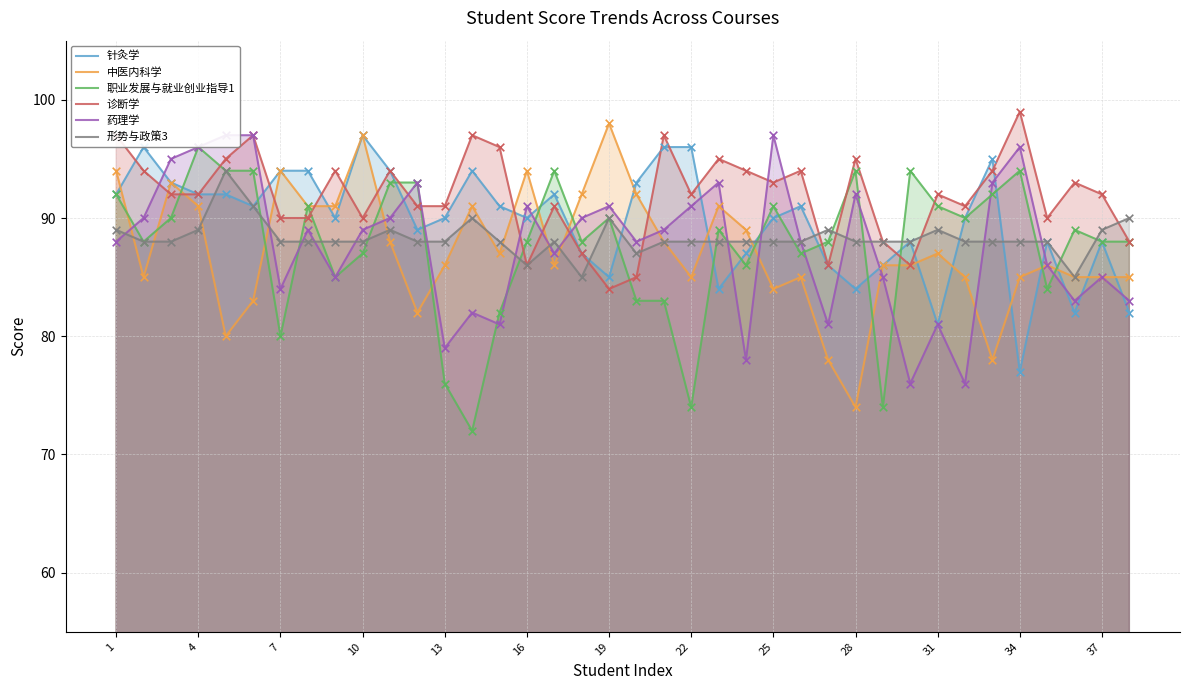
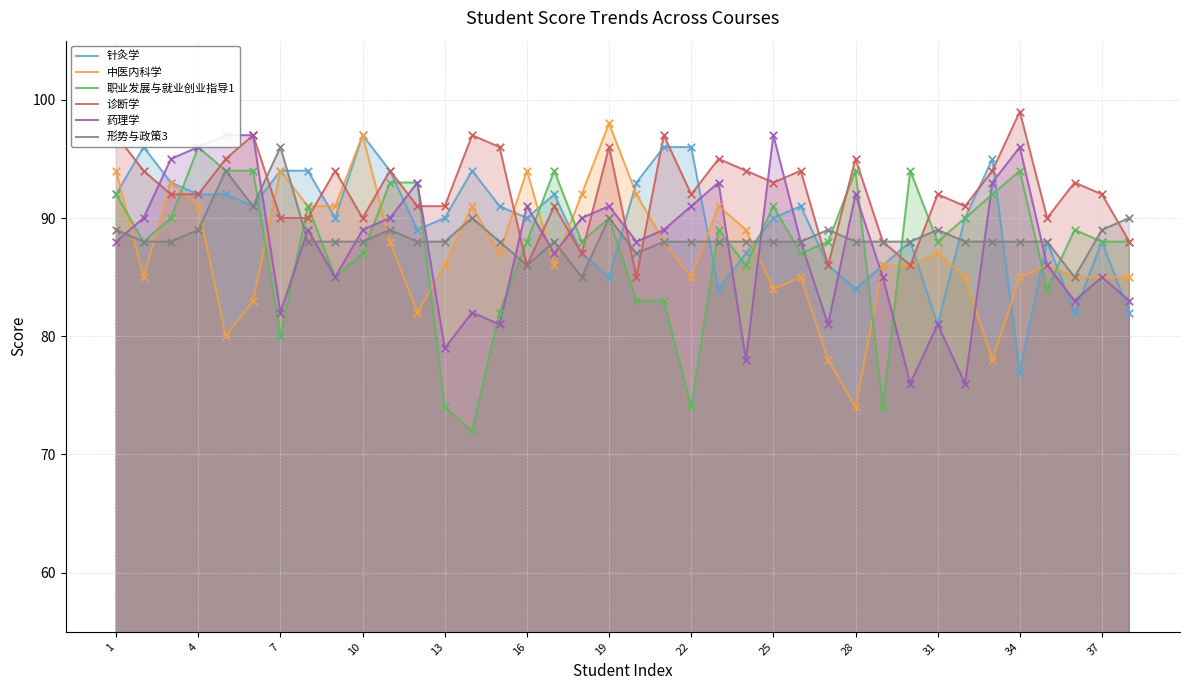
  {
    "针灸学": {
      "13": 90,
      "16": 90,
      "19": 85,
      "22": 96,
      "25": 90,
      "28": 84,
      "34": 77
    },
    "中医内科学": {
      "1": 94,
      "4": 91,
      "13": 86,
      "16": 94,
      "19": 98,
      "22": 85,
      "25": 84,
      "28": 74,
      "31": 87,
      "34": 85
    },
    "职业发展与就业创业指导1": {
      "7": 80,
      "10": 87,
-     "13": 76,
+     "13": 74,
      "16": 88,
      "22": 74,
      "25": 91,
      "28": 94,
-     "31": 91,
+     "31": 88,
      "34": 94
    },
    "诊断学": {
      "7": 90,
      "10": 90,
      "13": 91,
-     "19": 84,
+     "19": 96,
      "22": 92,
      "25": 93,
      "28": 95,
      "31": 92,
      "34": 99,
      "37": 92
    },
    "药理学": {
      "1": 88,
-     "7": 84,
+     "7": 82,
      "10": 89,
      "13": 79,
      "16": 91,
      "19": 91,
      "22": 91,
      "25": 97,
      "28": 92,
      "34": 96
    },
    "形势与政策3": {
      "1": 89,
      "4": 89,
-     "7": 88,
+     "7": 96,
      "10": 88,
      "13": 88,
      "22": 88,
      "25": 88,
      "28": 88,
      "31": 89,
      "34": 88,
      "37": 89
    }
  }
